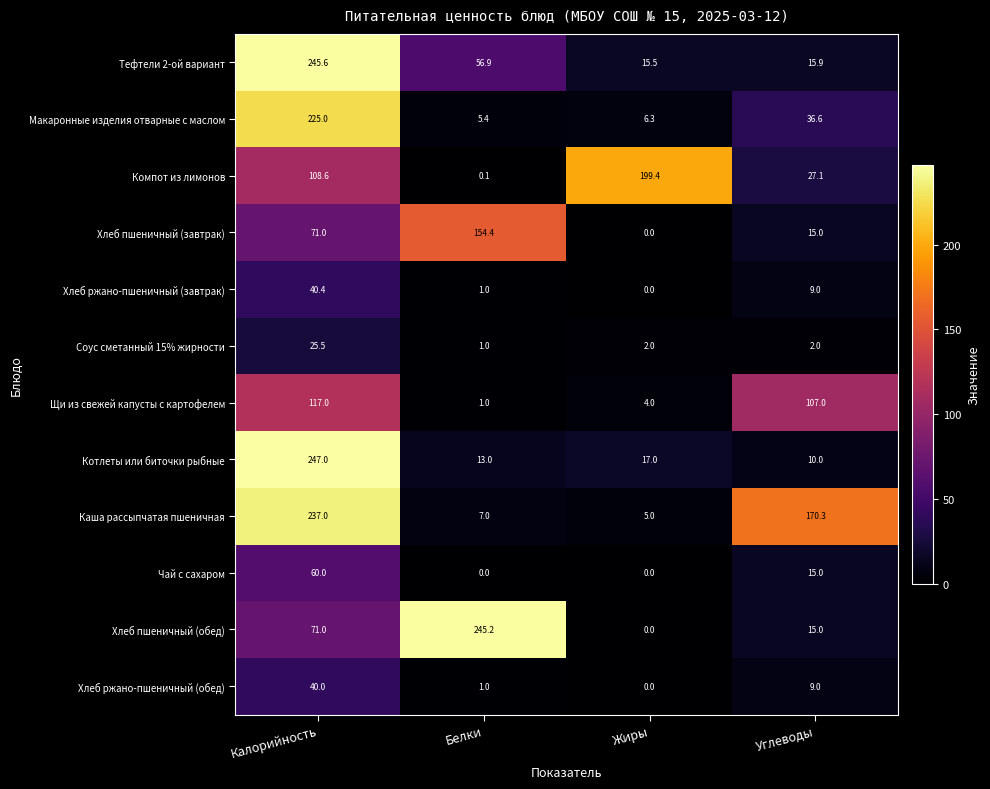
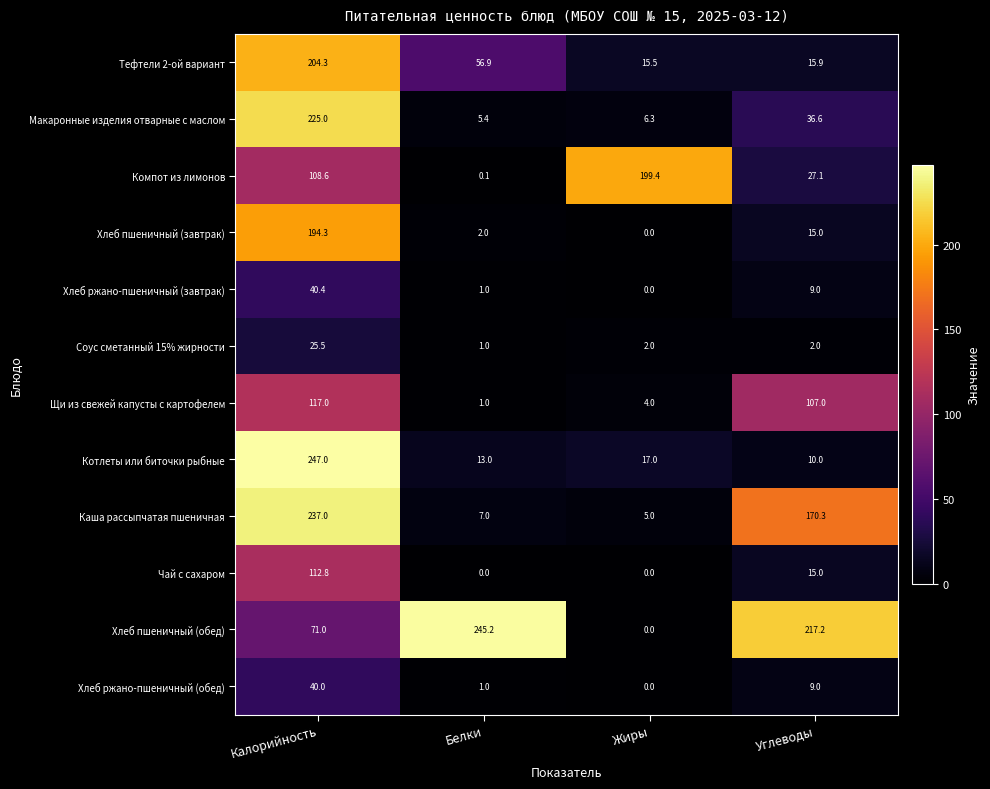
  {
    "Тефтели 2-ой вариант": {
-     "Калорийность": 245.6,
+     "Калорийность": 204.3,
      "Белки": 56.9,
      "Жиры": 15.5,
      "Углеводы": 15.9
    },
    "Макаронные изделия отварные с маслом": {
      "Калорийность": 225.0,
      "Белки": 5.4,
      "Жиры": 6.3,
      "Углеводы": 36.6
    },
    "Компот из лимонов": {
      "Калорийность": 108.6,
      "Белки": 0.1,
      "Жиры": 199.4,
      "Углеводы": 27.1
    },
    "Хлеб пшеничный (завтрак)": {
-     "Калорийность": 71.0,
-     "Белки": 154.4,
+     "Калорийность": 194.3,
+     "Белки": 2.0,
      "Жиры": 0.0,
      "Углеводы": 15.0
    },
    "Хлеб ржано-пшеничный (завтрак)": {
      "Калорийность": 40.4,
      "Белки": 1.0,
      "Жиры": 0.0,
      "Углеводы": 9.0
    },
    "Соус сметанный 15% жирности": {
      "Калорийность": 25.5,
      "Белки": 1.0,
      "Жиры": 2.0,
      "Углеводы": 2.0
    },
    "Щи из свежей капусты с картофелем": {
      "Калорийность": 117.0,
      "Белки": 1.0,
      "Жиры": 4.0,
      "Углеводы": 107.0
    },
    "Котлеты или биточки рыбные": {
      "Калорийность": 247.0,
      "Белки": 13.0,
      "Жиры": 17.0,
      "Углеводы": 10.0
    },
    "Каша рассыпчатая пшеничная": {
      "Калорийность": 237.0,
      "Белки": 7.0,
      "Жиры": 5.0,
      "Углеводы": 170.3
    },
    "Чай с сахаром": {
-     "Калорийность": 60.0,
+     "Калорийность": 112.8,
      "Белки": 0.0,
      "Жиры": 0.0,
      "Углеводы": 15.0
    },
    "Хлеб пшеничный (обед)": {
      "Калорийность": 71.0,
      "Белки": 245.2,
      "Жиры": 0.0,
-     "Углеводы": 15.0
+     "Углеводы": 217.2
    },
    "Хлеб ржано-пшеничный (обед)": {
      "Калорийность": 40.0,
      "Белки": 1.0,
      "Жиры": 0.0,
      "Углеводы": 9.0
    }
  }
